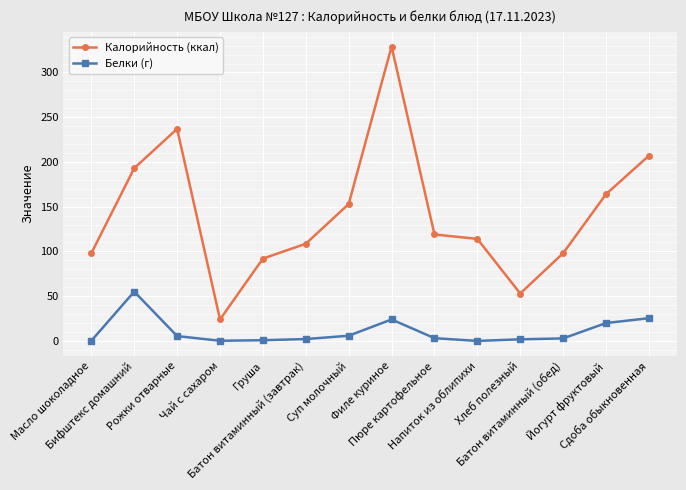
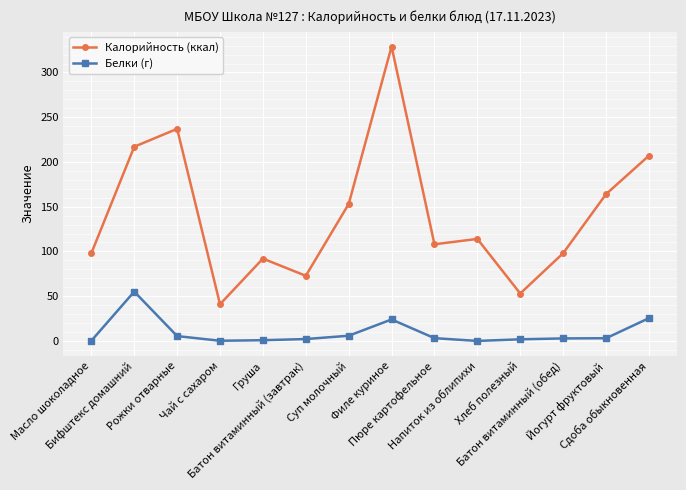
  {
    "Калорийность (ккал)": {
      "Масло шоколадное": 100,
-     "Бифштекс домашний": 190,
+     "Бифштекс домашний": 220,
      "Рожки отварные": 240,
-     "Чай с сахаром": 20,
+     "Чай с сахаром": 40,
      "Груша": 90,
-     "Батон витаминный (завтрак)": 110,
+     "Батон витаминный (завтрак)": 70,
      "Суп молочный": 150,
      "Филе куриное": 330,
-     "Пюре картофельное": 120,
+     "Пюре картофельное": 110,
      "Напиток из облипихи": 110,
      "Хлеб полезный": 50,
      "Батон витаминный (обед)": 100,
      "Йогурт фруктовый": 160,
      "Сдоба обыкновенная": 210
    },
    "Белки (г)": {
      "Масло шоколадное": 0,
      "Бифштекс домашний": 60,
      "Рожки отварные": 10,
      "Чай с сахаром": 0,
      "Груша": 0,
      "Батон витаминный (завтрак)": 0,
      "Суп молочный": 10,
      "Филе куриное": 20,
      "Пюре картофельное": 0,
      "Напиток из облипихи": 0,
      "Хлеб полезный": 0,
      "Батон витаминный (обед)": 0,
-     "Йогурт фруктовый": 20,
+     "Йогурт фруктовый": 0,
      "Сдоба обыкновенная": 30
    }
  }
